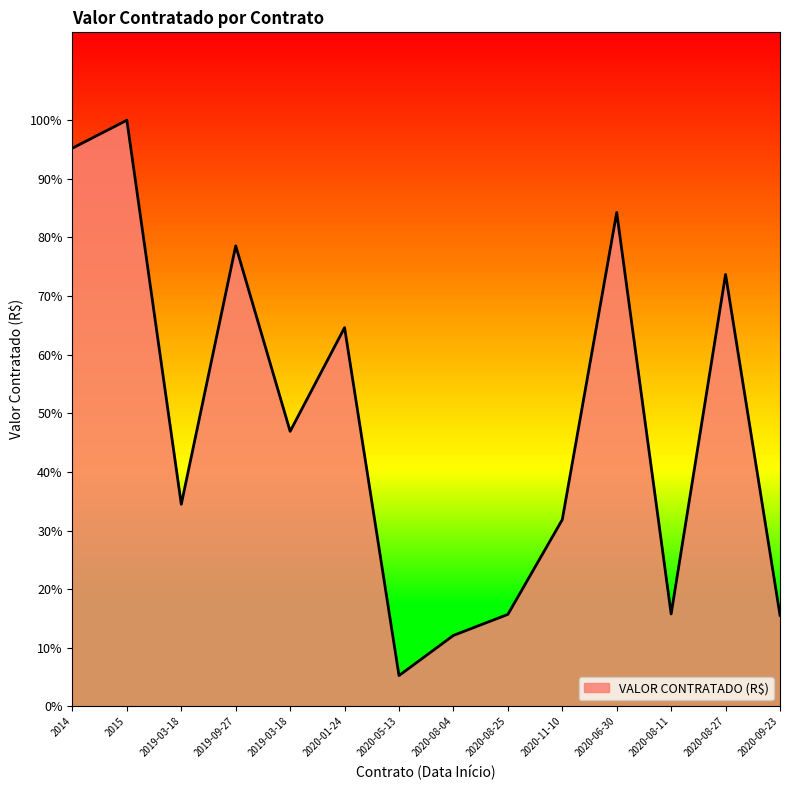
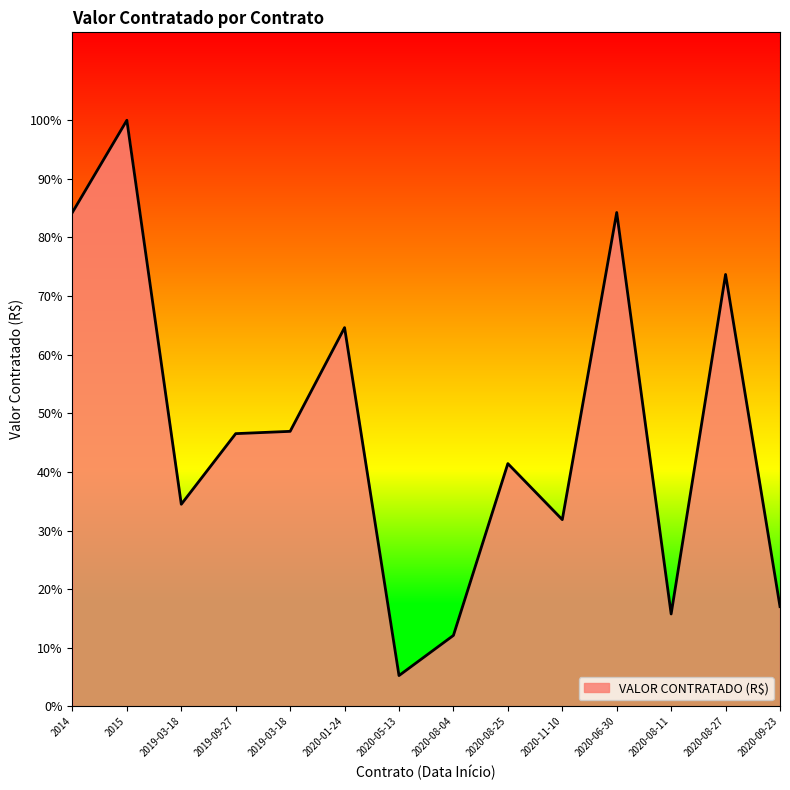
  {
-   "2014": "95%",
+   "2014": "84%",
    "2015": "100%",
-   "2019-09-27": "79%",
+   "2019-09-27": "47%",
    "2020-01-24": "65%",
    "2020-05-13": "5%",
    "2020-08-04": "12%",
-   "2020-08-25": "16%",
+   "2020-08-25": "41%",
    "2020-11-10": "32%",
    "2020-06-30": "84%",
    "2020-08-11": "16%",
    "2020-08-27": "74%",
-   "2020-09-23": "16%"
+   "2020-09-23": "17%"
  }
